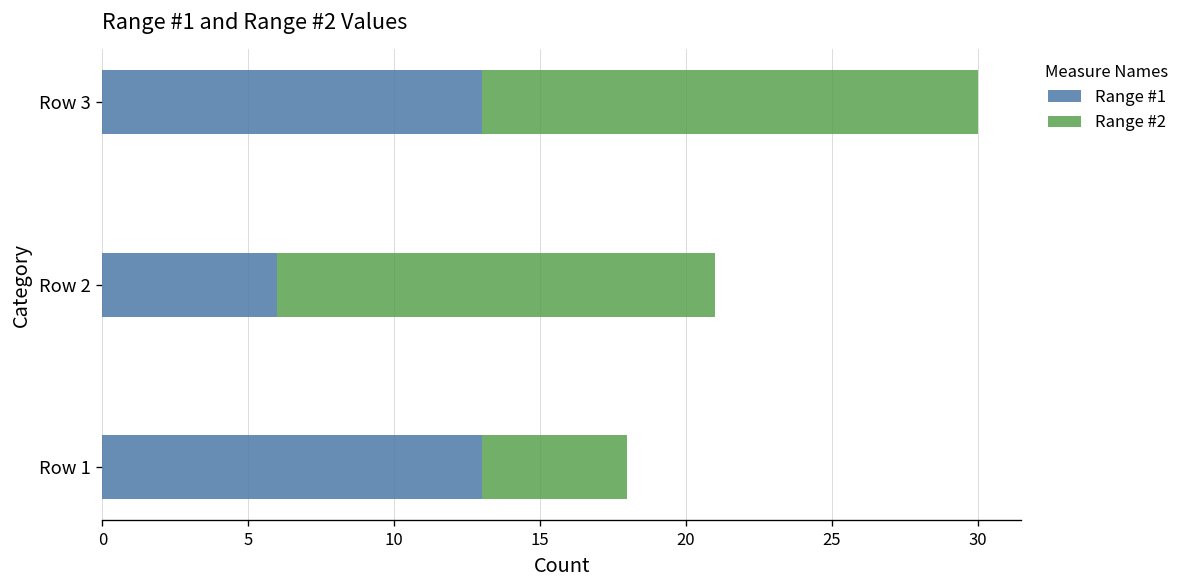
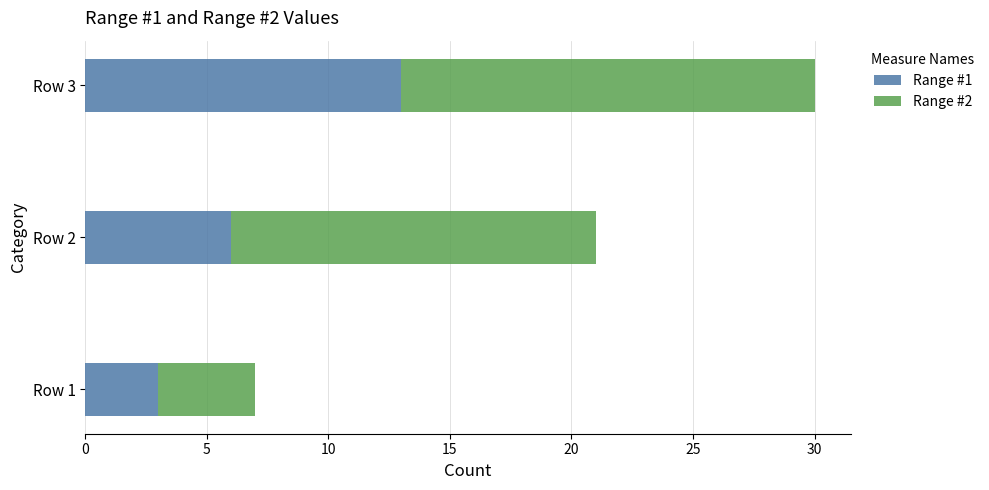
  {
    "Range #1": {
      "Row 3": 13,
      "Row 2": 6,
-     "Row 1": 13
+     "Row 1": 3
    },
    "Range #2": {
      "Row 3": 17,
      "Row 2": 15,
-     "Row 1": 5
+     "Row 1": 4
    }
  }
